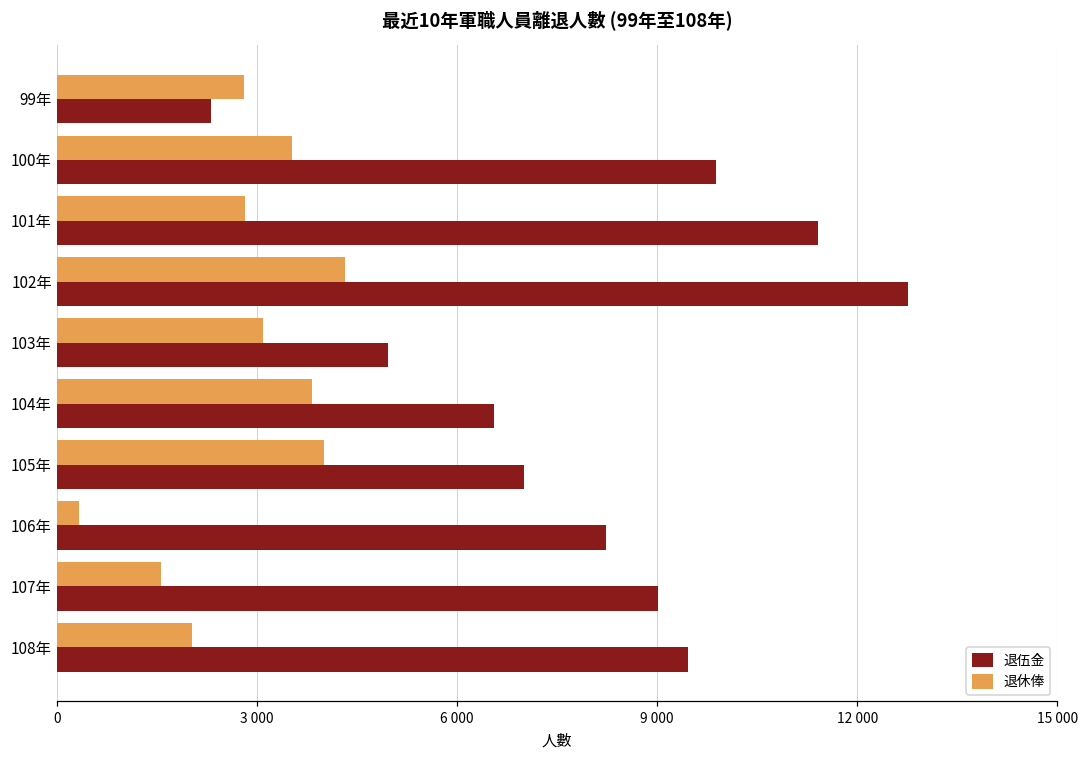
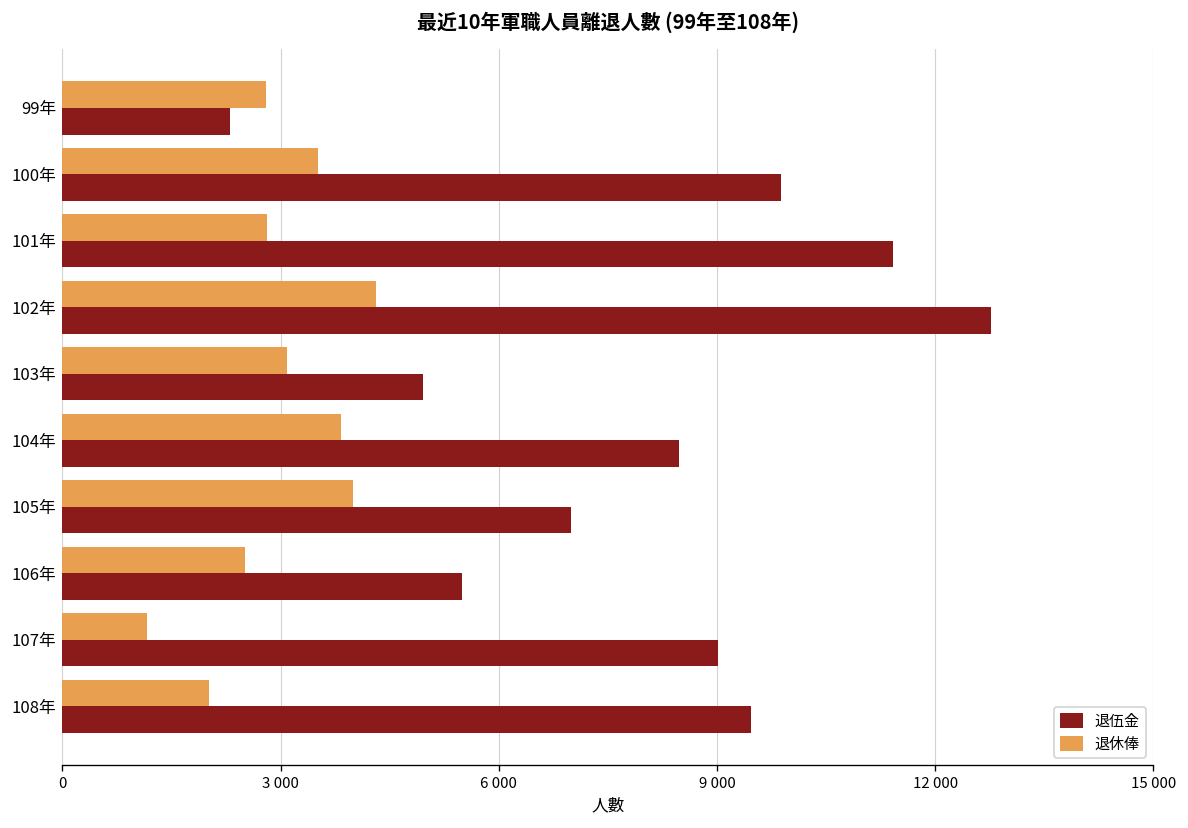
  {
    "退伍金": {
      "99年": 2300,
      "100年": 9900,
      "101年": 11400,
      "102年": 12800,
      "103年": 5000,
-     "104年": 6600,
+     "104年": 8500,
      "105年": 7000,
-     "106年": 8200,
+     "106年": 5500,
      "107年": 9000,
      "108年": 9500
    },
    "退休俸": {
      "99年": 2800,
      "100年": 3500,
      "101年": 2800,
      "102年": 4300,
      "103年": 3100,
      "104年": 3800,
      "105年": 4000,
-     "106年": 300,
-     "107年": 1600,
+     "106年": 2500,
+     "107年": 1200,
      "108年": 2000
    }
  }
